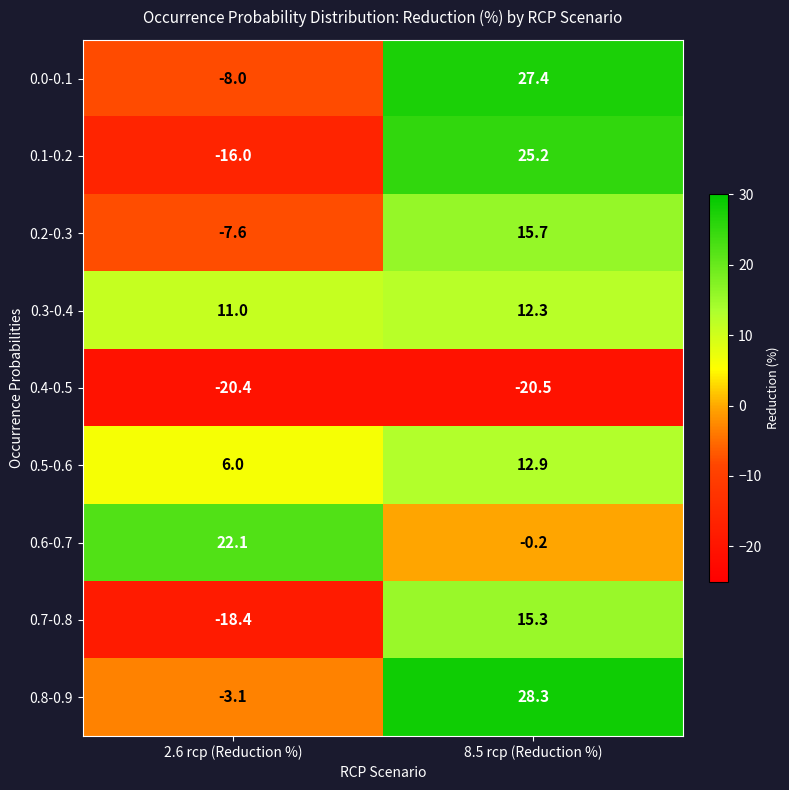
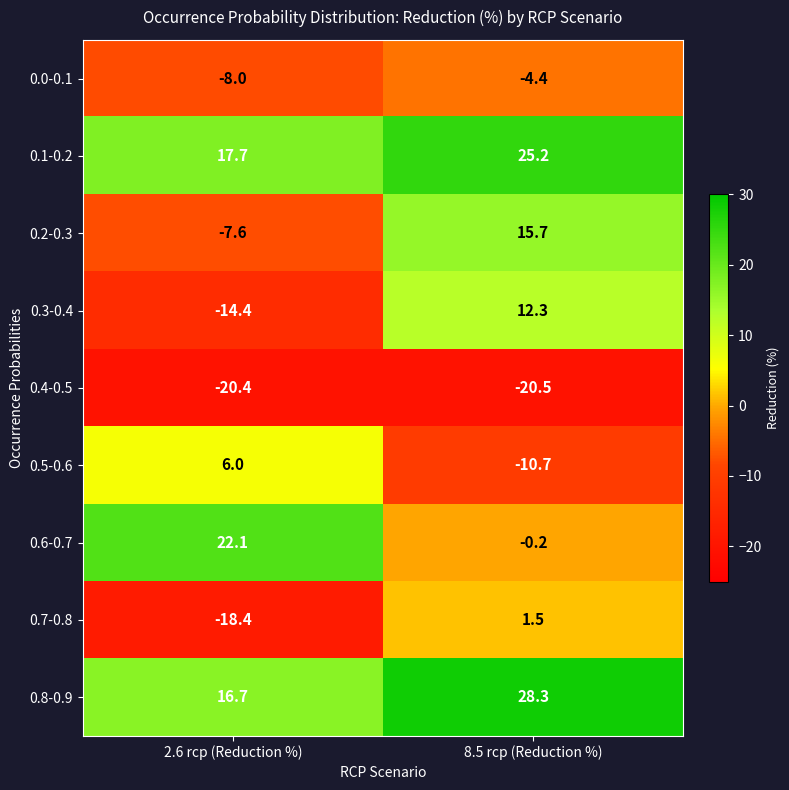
  {
    "0.0-0.1": {
      "2.6 rcp (Reduction %)": -8.0,
-     "8.5 rcp (Reduction %)": 27.4
+     "8.5 rcp (Reduction %)": -4.4
    },
    "0.1-0.2": {
-     "2.6 rcp (Reduction %)": -16.0,
+     "2.6 rcp (Reduction %)": 17.7,
      "8.5 rcp (Reduction %)": 25.2
    },
    "0.2-0.3": {
      "2.6 rcp (Reduction %)": -7.6,
      "8.5 rcp (Reduction %)": 15.7
    },
    "0.3-0.4": {
-     "2.6 rcp (Reduction %)": 11.0,
+     "2.6 rcp (Reduction %)": -14.4,
      "8.5 rcp (Reduction %)": 12.3
    },
    "0.4-0.5": {
      "2.6 rcp (Reduction %)": -20.4,
      "8.5 rcp (Reduction %)": -20.5
    },
    "0.5-0.6": {
      "2.6 rcp (Reduction %)": 6.0,
-     "8.5 rcp (Reduction %)": 12.9
+     "8.5 rcp (Reduction %)": -10.7
    },
    "0.6-0.7": {
      "2.6 rcp (Reduction %)": 22.1,
      "8.5 rcp (Reduction %)": -0.2
    },
    "0.7-0.8": {
      "2.6 rcp (Reduction %)": -18.4,
-     "8.5 rcp (Reduction %)": 15.3
+     "8.5 rcp (Reduction %)": 1.5
    },
    "0.8-0.9": {
-     "2.6 rcp (Reduction %)": -3.1,
+     "2.6 rcp (Reduction %)": 16.7,
      "8.5 rcp (Reduction %)": 28.3
    }
  }
